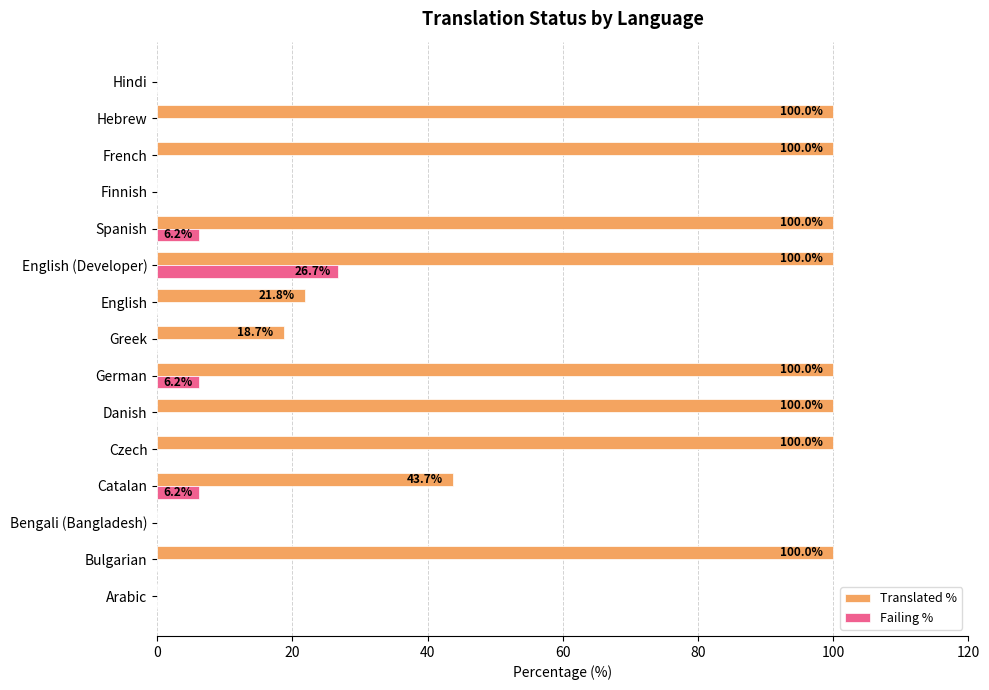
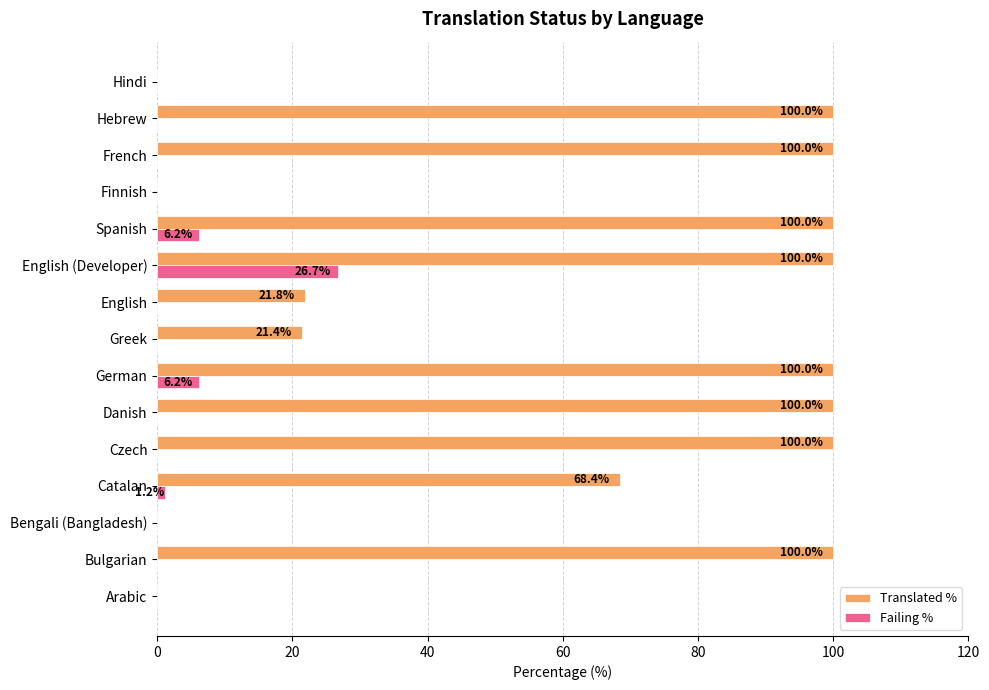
  {
    "Translated %": {
      "Hebrew": "100.0%",
      "French": "100.0%",
      "Spanish": "100.0%",
      "English (Developer)": "100.0%",
      "English": "21.8%",
-     "Greek": "18.7%",
+     "Greek": "21.4%",
      "German": "100.0%",
      "Danish": "100.0%",
      "Czech": "100.0%",
-     "Catalan": "43.7%",
+     "Catalan": "68.4%",
      "Bulgarian": "100.0%"
    },
    "Failing %": {
      "Spanish": "6.2%",
      "English (Developer)": "26.7%",
      "German": "6.2%",
-     "Catalan": "6.2%"
+     "Catalan": "1.2%"
    }
  }
